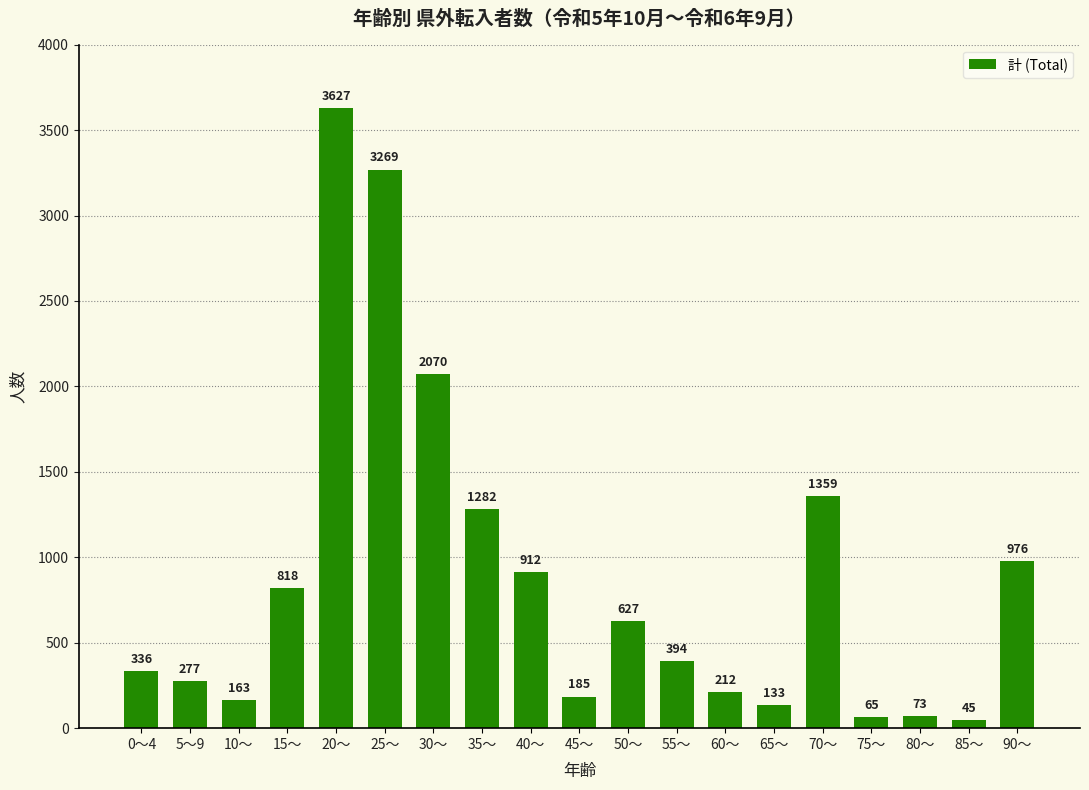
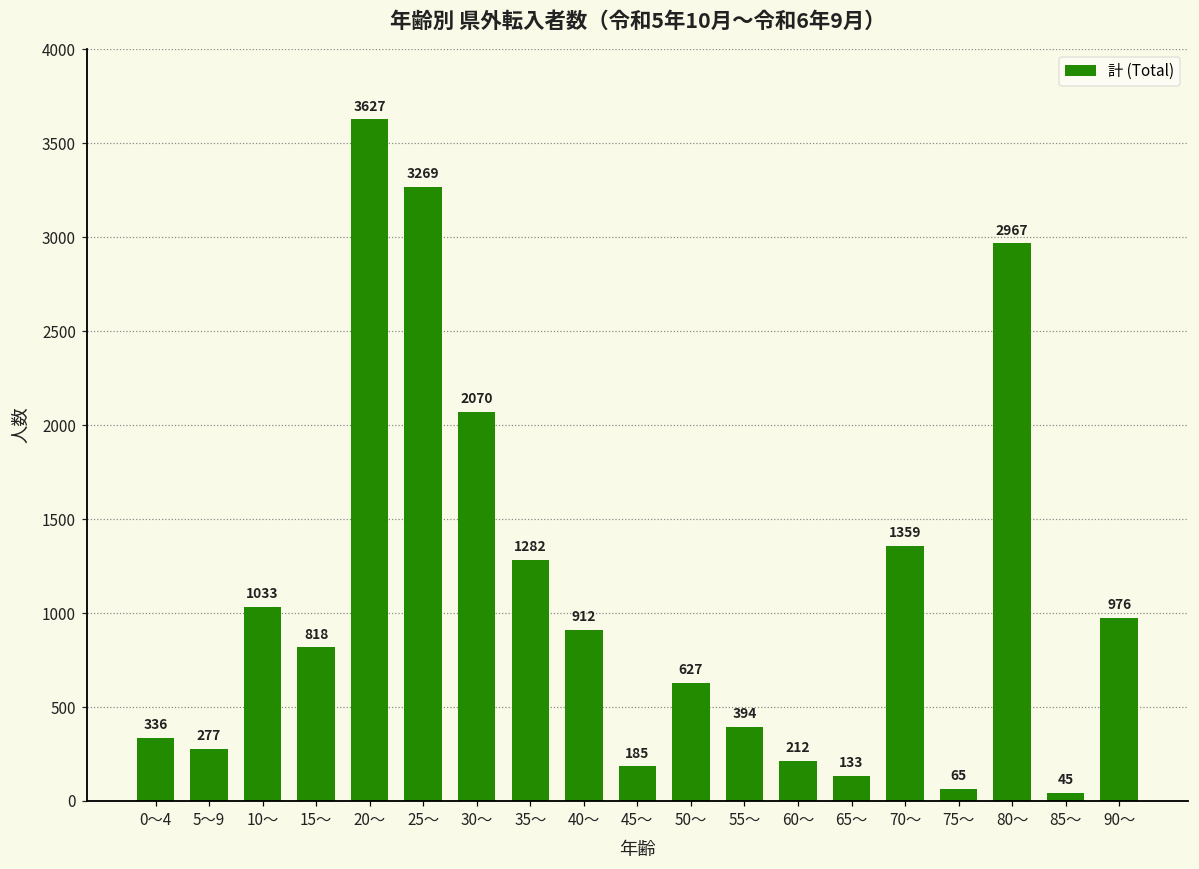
  {
    "0～4": 336,
    "5～9": 277,
-   "10～": 163,
+   "10～": 1033,
    "15～": 818,
    "20～": 3627,
    "25～": 3269,
    "30～": 2070,
    "35～": 1282,
    "40～": 912,
    "45～": 185,
    "50～": 627,
    "55～": 394,
    "60～": 212,
    "65～": 133,
    "70～": 1359,
    "75～": 65,
-   "80～": 73,
+   "80～": 2967,
    "85～": 45,
    "90～": 976
  }
